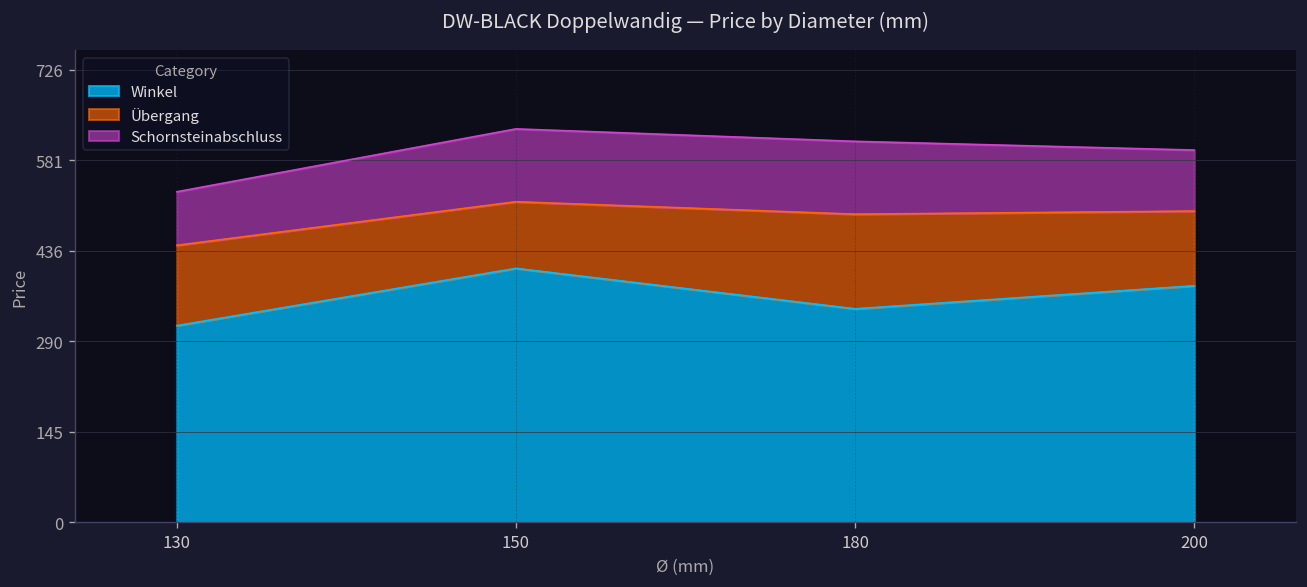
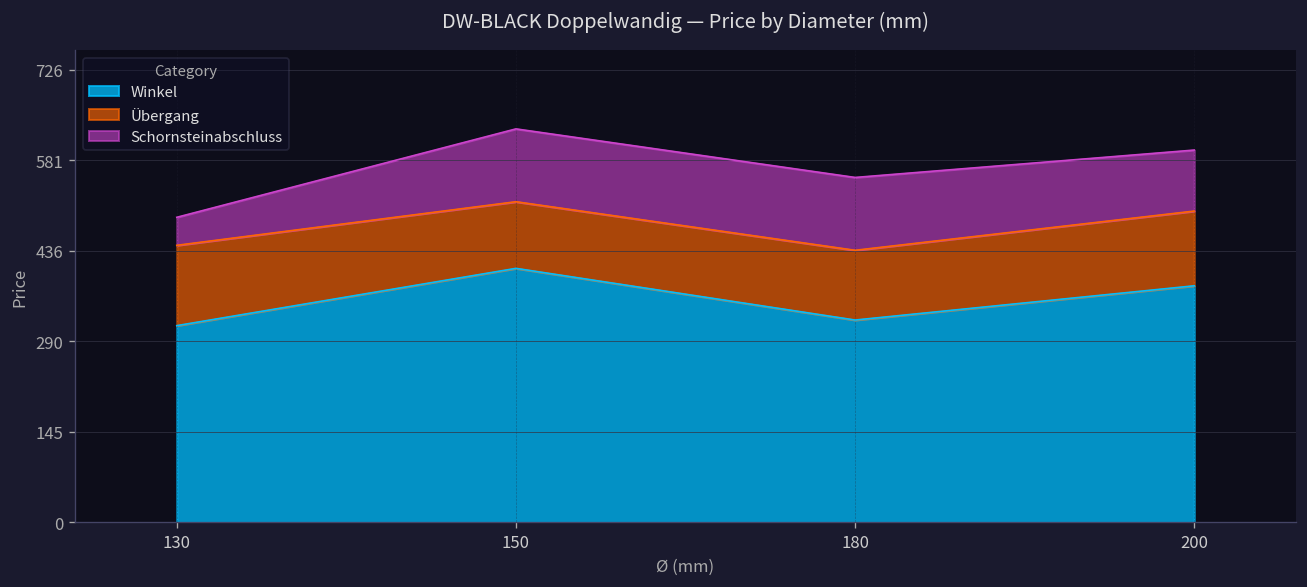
  {
    "Winkel": {
      "130": 320,
      "150": 410,
-     "180": 340,
+     "180": 330,
      "200": 380
    },
    "Übergang": {
      "130": 130,
      "150": 110,
-     "180": 150,
+     "180": 110,
      "200": 120
    },
    "Schornsteinabschluss": {
-     "130": 90,
+     "130": 50,
      "150": 120,
      "180": 120,
      "200": 100
    }
  }
